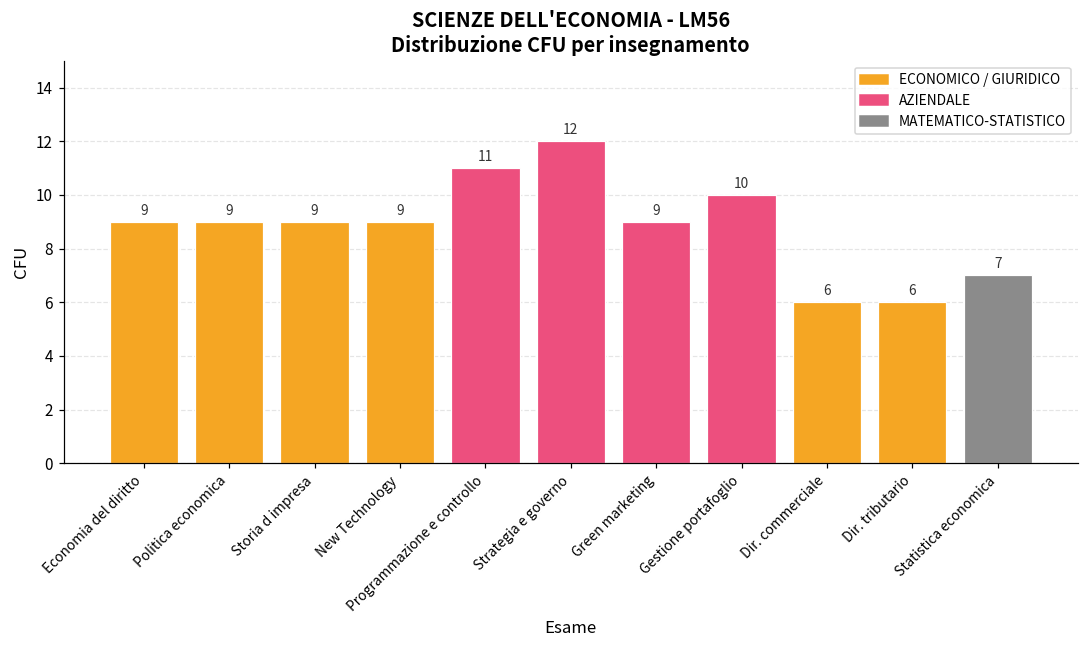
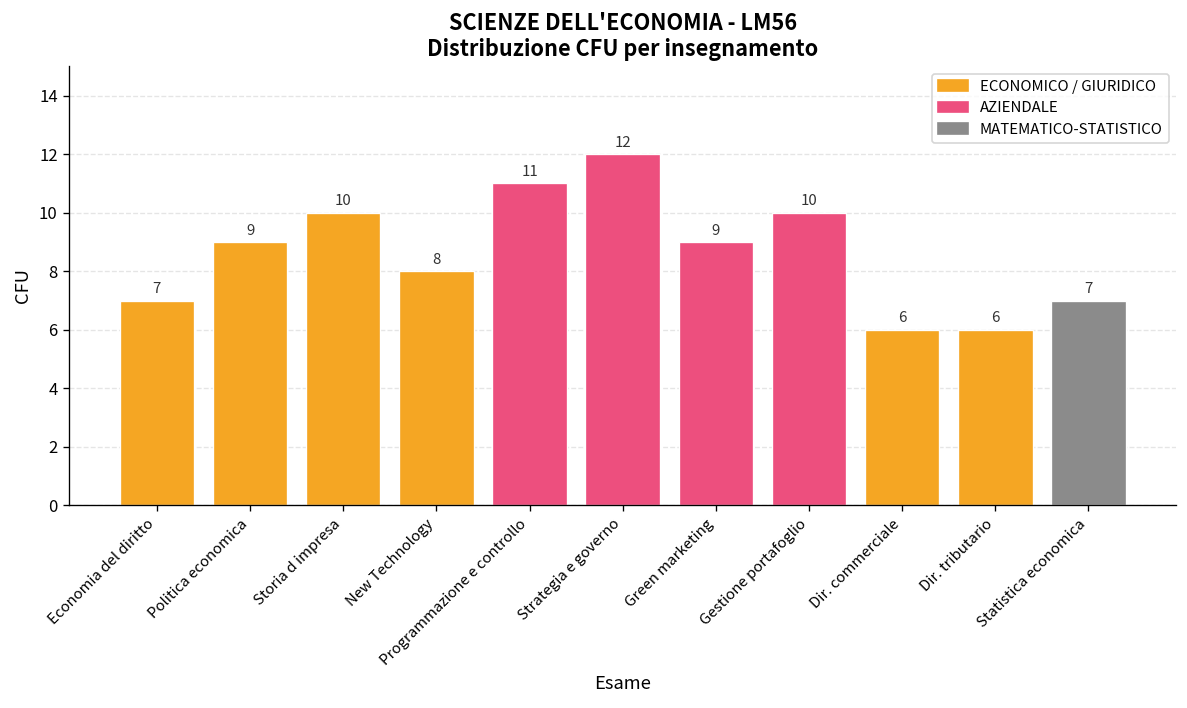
  {
-   "Economia del diritto": 9,
+   "Economia del diritto": 7,
    "Politica economica": 9,
-   "Storia d impresa": 9,
-   "New Technology": 9,
+   "Storia d impresa": 10,
+   "New Technology": 8,
    "Programmazione e controllo": 11,
    "Strategia e governo": 12,
    "Green marketing": 9,
    "Gestione portafoglio": 10,
    "Dir. commerciale": 6,
    "Dir. tributario": 6,
    "Statistica economica": 7
  }
